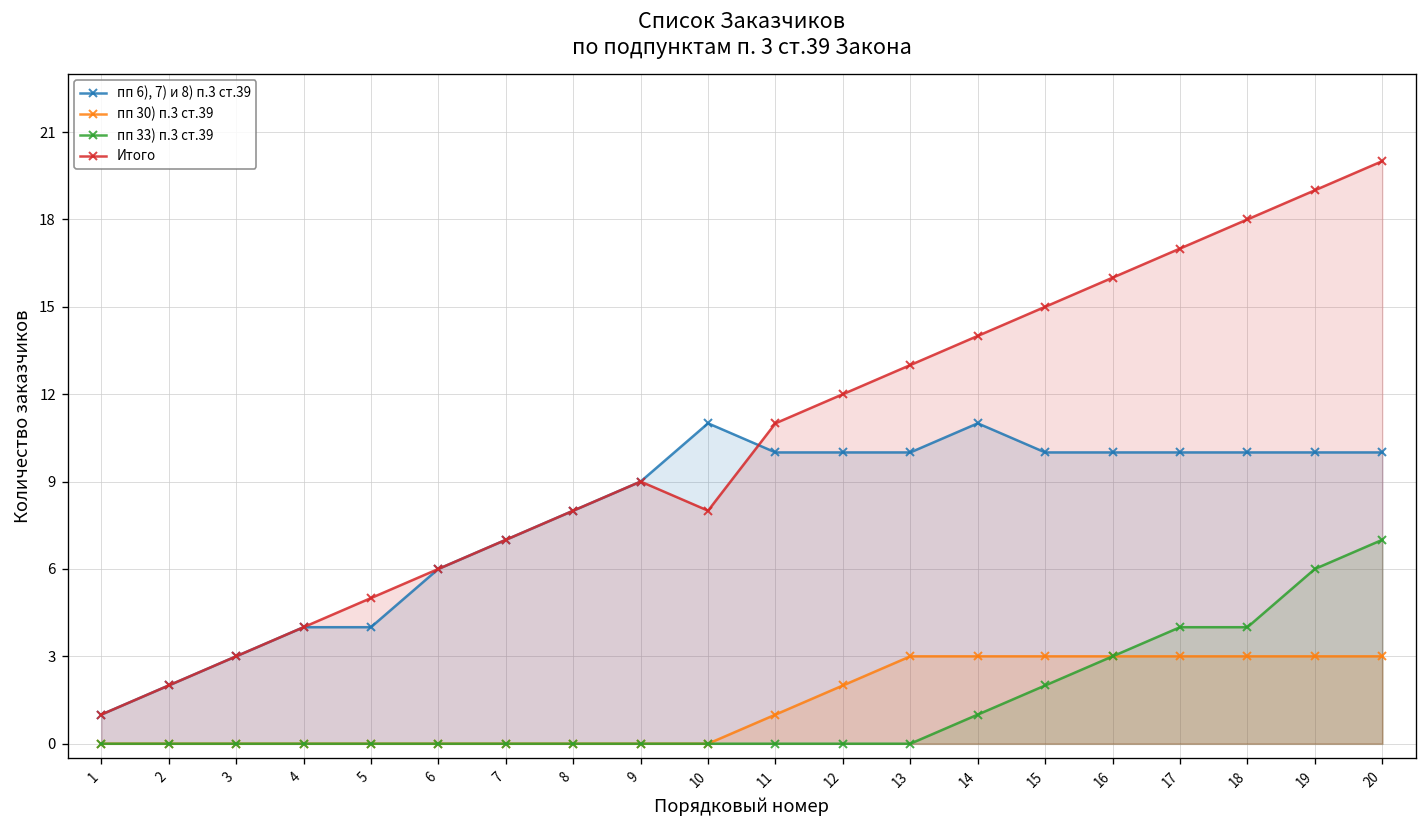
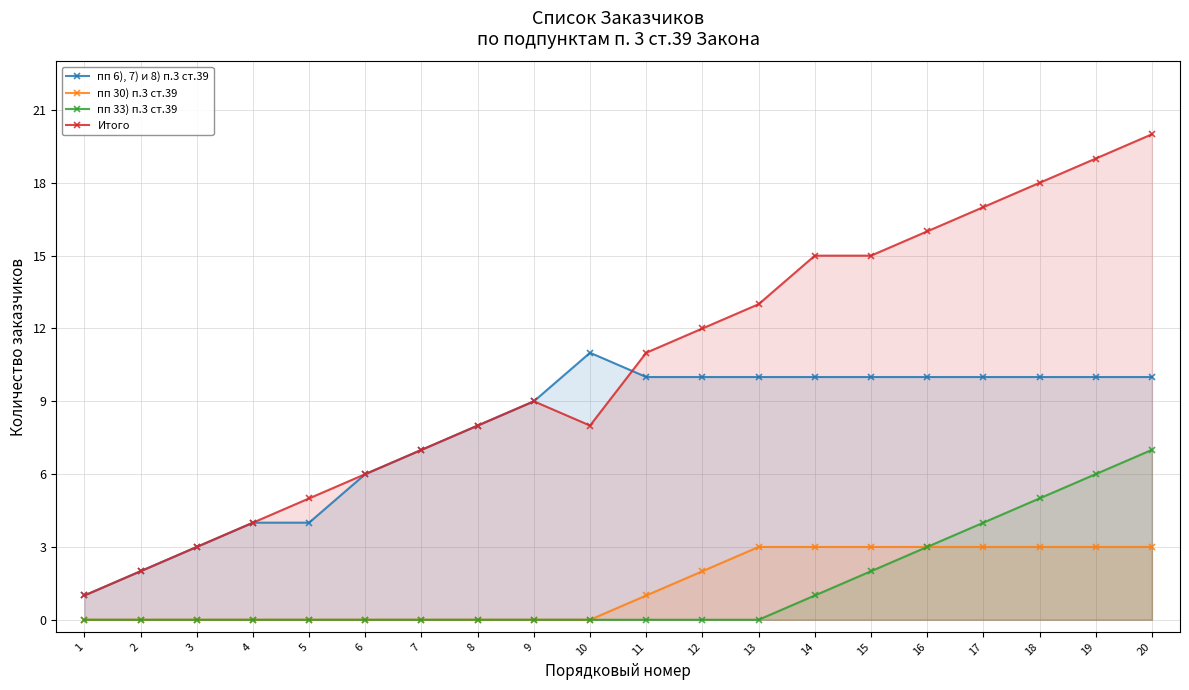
  {
    "пп 6), 7) и 8) п.3 ст.39": {
      "5": 4,
      "10": 11,
      "11": 10,
      "12": 10,
      "13": 10,
-     "14": 11,
+     "14": 10,
      "15": 10,
      "16": 10,
      "17": 10,
      "18": 10,
      "19": 10,
      "20": 10
    },
    "пп 30) п.3 ст.39": {
      "11": 1,
      "12": 2,
      "13": 3,
      "14": 3,
      "15": 3,
      "17": 3,
      "18": 3,
      "19": 3,
      "20": 3
    },
    "пп 33) п.3 ст.39": {
      "11": 0,
      "12": 0,
      "13": 0,
      "14": 1,
      "15": 2,
      "17": 4,
-     "18": 4,
+     "18": 5,
      "19": 6,
      "20": 7
    },
    "Итого": {
      "5": 5,
      "10": 8,
      "11": 11,
      "12": 12,
      "13": 13,
-     "14": 14,
+     "14": 15,
      "15": 15,
      "16": 16,
      "17": 17,
      "18": 18,
      "19": 19,
      "20": 20
    }
  }
